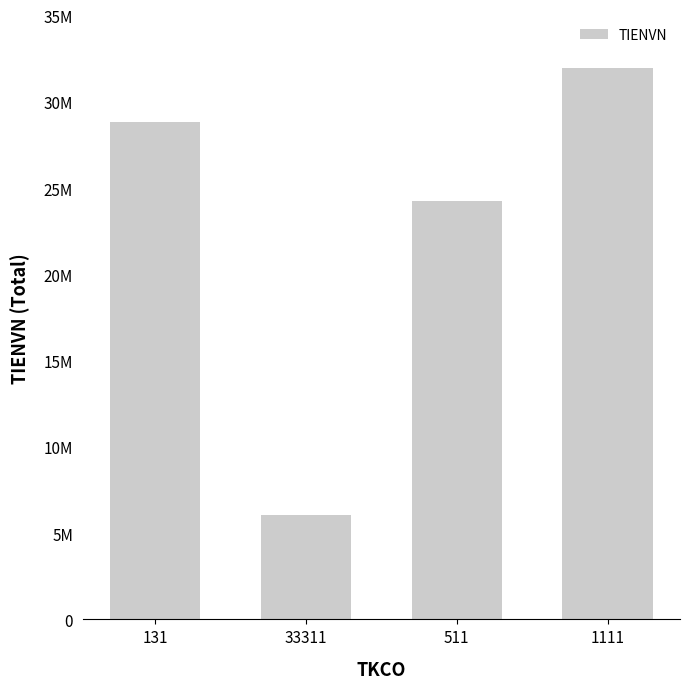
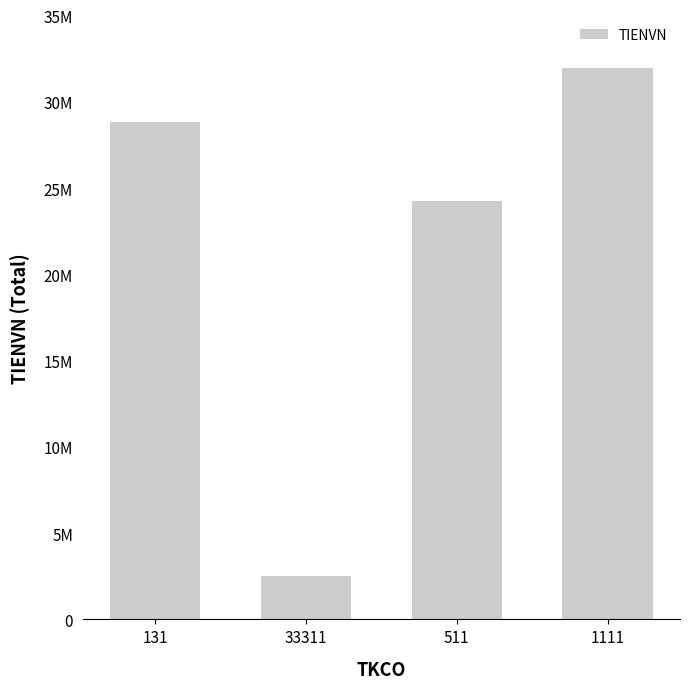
  {
    "131": 28800000,
-   "33311": 6100000,
+   "33311": 2500000,
    "511": 24200000,
    "1111": 32000000
  }
